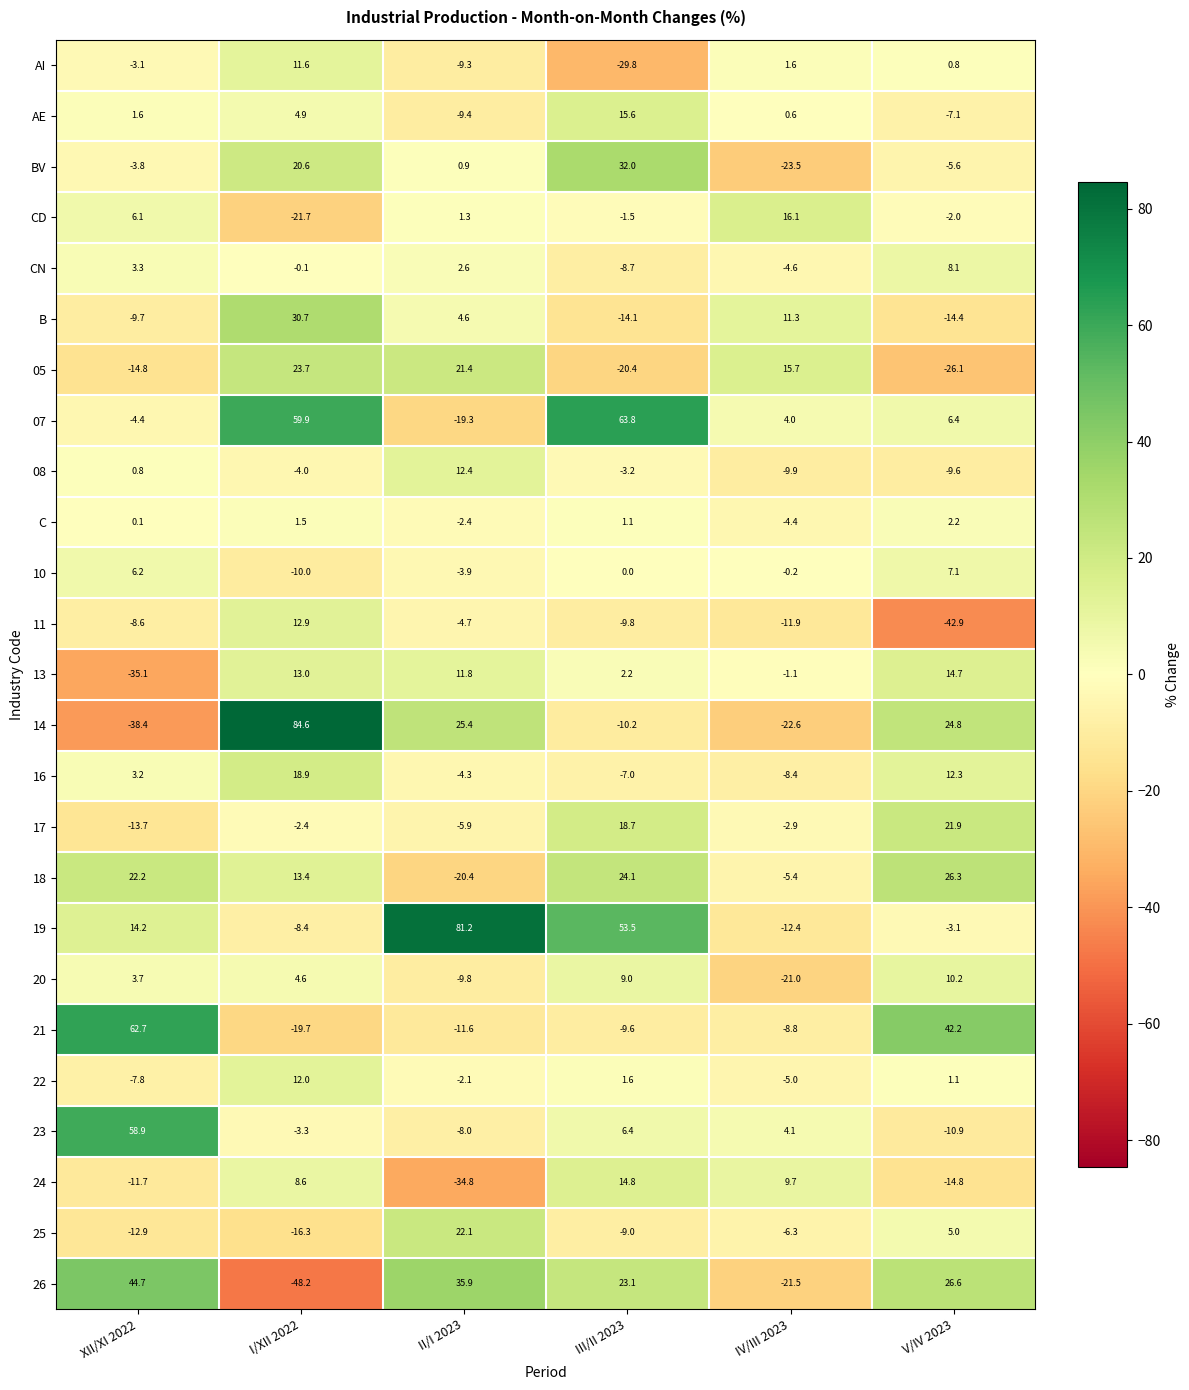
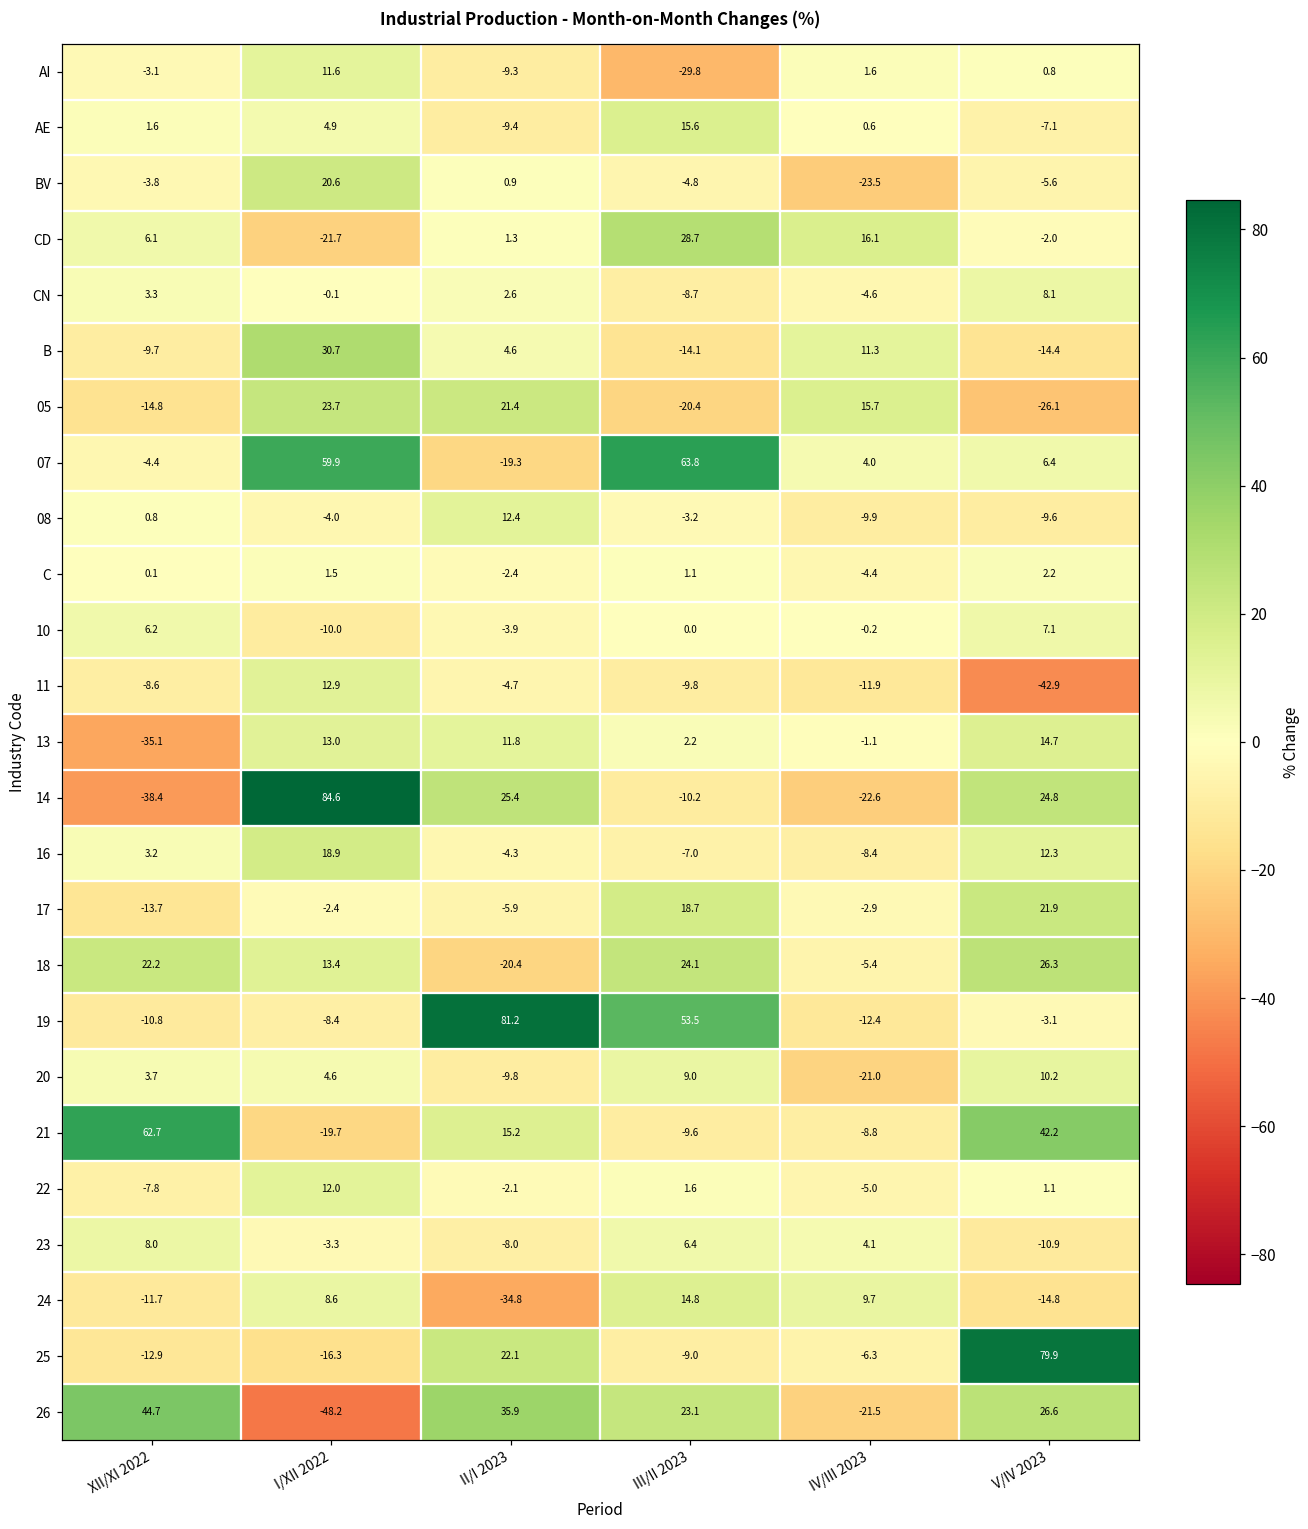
  {
    "AI": {
      "XII/XI 2022": -3.1,
      "I/XII 2022": 11.6,
      "II/I 2023": -9.3,
      "III/II 2023": -29.8,
      "IV/III 2023": 1.6,
      "V/IV 2023": 0.8
    },
    "AE": {
      "XII/XI 2022": 1.6,
      "I/XII 2022": 4.9,
      "II/I 2023": -9.4,
      "III/II 2023": 15.6,
      "IV/III 2023": 0.6,
      "V/IV 2023": -7.1
    },
    "BV": {
      "XII/XI 2022": -3.8,
      "I/XII 2022": 20.6,
      "II/I 2023": 0.9,
-     "III/II 2023": 32.0,
+     "III/II 2023": -4.8,
      "IV/III 2023": -23.5,
      "V/IV 2023": -5.6
    },
    "CD": {
      "XII/XI 2022": 6.1,
      "I/XII 2022": -21.7,
      "II/I 2023": 1.3,
-     "III/II 2023": -1.5,
+     "III/II 2023": 28.7,
      "IV/III 2023": 16.1,
      "V/IV 2023": -2.0
    },
    "CN": {
      "XII/XI 2022": 3.3,
      "I/XII 2022": -0.1,
      "II/I 2023": 2.6,
      "III/II 2023": -8.7,
      "IV/III 2023": -4.6,
      "V/IV 2023": 8.1
    },
    "B": {
      "XII/XI 2022": -9.7,
      "I/XII 2022": 30.7,
      "II/I 2023": 4.6,
      "III/II 2023": -14.1,
      "IV/III 2023": 11.3,
      "V/IV 2023": -14.4
    },
    "05": {
      "XII/XI 2022": -14.8,
      "I/XII 2022": 23.7,
      "II/I 2023": 21.4,
      "III/II 2023": -20.4,
      "IV/III 2023": 15.7,
      "V/IV 2023": -26.1
    },
    "07": {
      "XII/XI 2022": -4.4,
      "I/XII 2022": 59.9,
      "II/I 2023": -19.3,
      "III/II 2023": 63.8,
      "IV/III 2023": 4.0,
      "V/IV 2023": 6.4
    },
    "08": {
      "XII/XI 2022": 0.8,
      "I/XII 2022": -4.0,
      "II/I 2023": 12.4,
      "III/II 2023": -3.2,
      "IV/III 2023": -9.9,
      "V/IV 2023": -9.6
    },
    "C": {
      "XII/XI 2022": 0.1,
      "I/XII 2022": 1.5,
      "II/I 2023": -2.4,
      "III/II 2023": 1.1,
      "IV/III 2023": -4.4,
      "V/IV 2023": 2.2
    },
    "10": {
      "XII/XI 2022": 6.2,
      "I/XII 2022": -10.0,
      "II/I 2023": -3.9,
      "III/II 2023": 0.0,
      "IV/III 2023": -0.2,
      "V/IV 2023": 7.1
    },
    "11": {
      "XII/XI 2022": -8.6,
      "I/XII 2022": 12.9,
      "II/I 2023": -4.7,
      "III/II 2023": -9.8,
      "IV/III 2023": -11.9,
      "V/IV 2023": -42.9
    },
    "13": {
      "XII/XI 2022": -35.1,
      "I/XII 2022": 13.0,
      "II/I 2023": 11.8,
      "III/II 2023": 2.2,
      "IV/III 2023": -1.1,
      "V/IV 2023": 14.7
    },
    "14": {
      "XII/XI 2022": -38.4,
      "I/XII 2022": 84.6,
      "II/I 2023": 25.4,
      "III/II 2023": -10.2,
      "IV/III 2023": -22.6,
      "V/IV 2023": 24.8
    },
    "16": {
      "XII/XI 2022": 3.2,
      "I/XII 2022": 18.9,
      "II/I 2023": -4.3,
      "III/II 2023": -7.0,
      "IV/III 2023": -8.4,
      "V/IV 2023": 12.3
    },
    "17": {
      "XII/XI 2022": -13.7,
      "I/XII 2022": -2.4,
      "II/I 2023": -5.9,
      "III/II 2023": 18.7,
      "IV/III 2023": -2.9,
      "V/IV 2023": 21.9
    },
    "18": {
      "XII/XI 2022": 22.2,
      "I/XII 2022": 13.4,
      "II/I 2023": -20.4,
      "III/II 2023": 24.1,
      "IV/III 2023": -5.4,
      "V/IV 2023": 26.3
    },
    "19": {
-     "XII/XI 2022": 14.2,
+     "XII/XI 2022": -10.8,
      "I/XII 2022": -8.4,
      "II/I 2023": 81.2,
      "III/II 2023": 53.5,
      "IV/III 2023": -12.4,
      "V/IV 2023": -3.1
    },
    "20": {
      "XII/XI 2022": 3.7,
      "I/XII 2022": 4.6,
      "II/I 2023": -9.8,
      "III/II 2023": 9.0,
      "IV/III 2023": -21.0,
      "V/IV 2023": 10.2
    },
    "21": {
      "XII/XI 2022": 62.7,
      "I/XII 2022": -19.7,
-     "II/I 2023": -11.6,
+     "II/I 2023": 15.2,
      "III/II 2023": -9.6,
      "IV/III 2023": -8.8,
      "V/IV 2023": 42.2
    },
    "22": {
      "XII/XI 2022": -7.8,
      "I/XII 2022": 12.0,
      "II/I 2023": -2.1,
      "III/II 2023": 1.6,
      "IV/III 2023": -5.0,
      "V/IV 2023": 1.1
    },
    "23": {
-     "XII/XI 2022": 58.9,
+     "XII/XI 2022": 8.0,
      "I/XII 2022": -3.3,
      "II/I 2023": -8.0,
      "III/II 2023": 6.4,
      "IV/III 2023": 4.1,
      "V/IV 2023": -10.9
    },
    "24": {
      "XII/XI 2022": -11.7,
      "I/XII 2022": 8.6,
      "II/I 2023": -34.8,
      "III/II 2023": 14.8,
      "IV/III 2023": 9.7,
      "V/IV 2023": -14.8
    },
    "25": {
      "XII/XI 2022": -12.9,
      "I/XII 2022": -16.3,
      "II/I 2023": 22.1,
      "III/II 2023": -9.0,
      "IV/III 2023": -6.3,
-     "V/IV 2023": 5.0
+     "V/IV 2023": 79.9
    },
    "26": {
      "XII/XI 2022": 44.7,
      "I/XII 2022": -48.2,
      "II/I 2023": 35.9,
      "III/II 2023": 23.1,
      "IV/III 2023": -21.5,
      "V/IV 2023": 26.6
    }
  }
